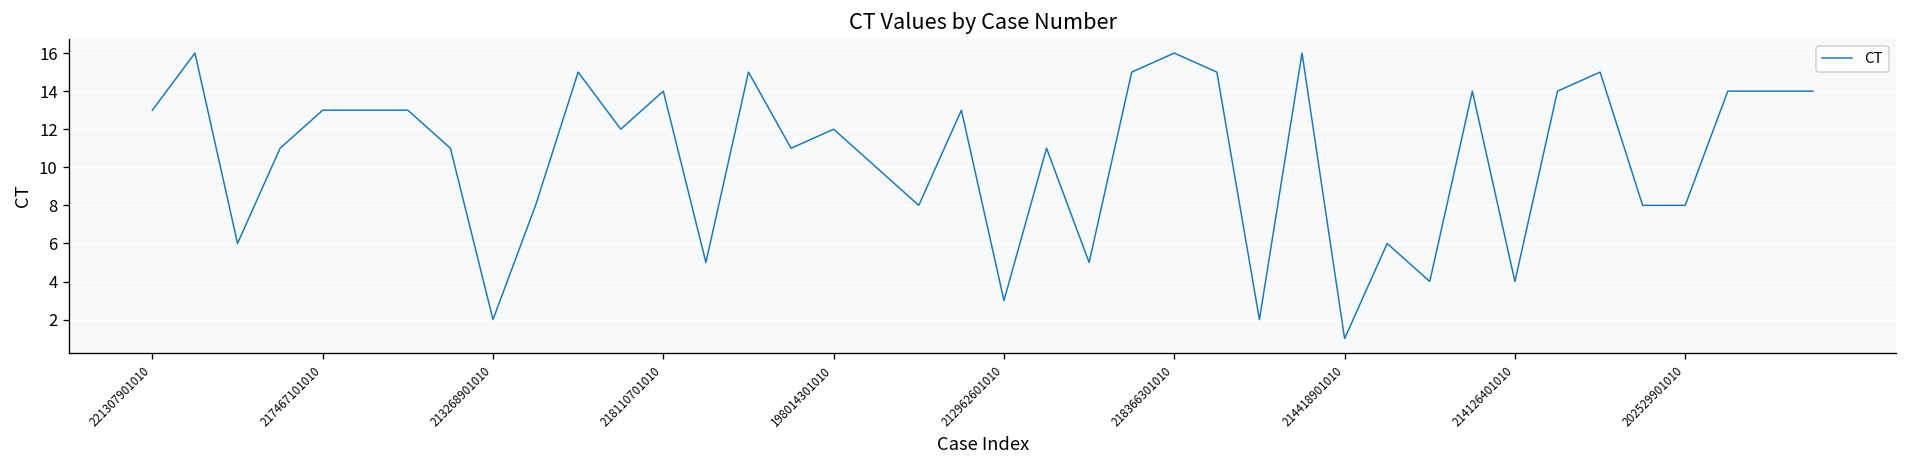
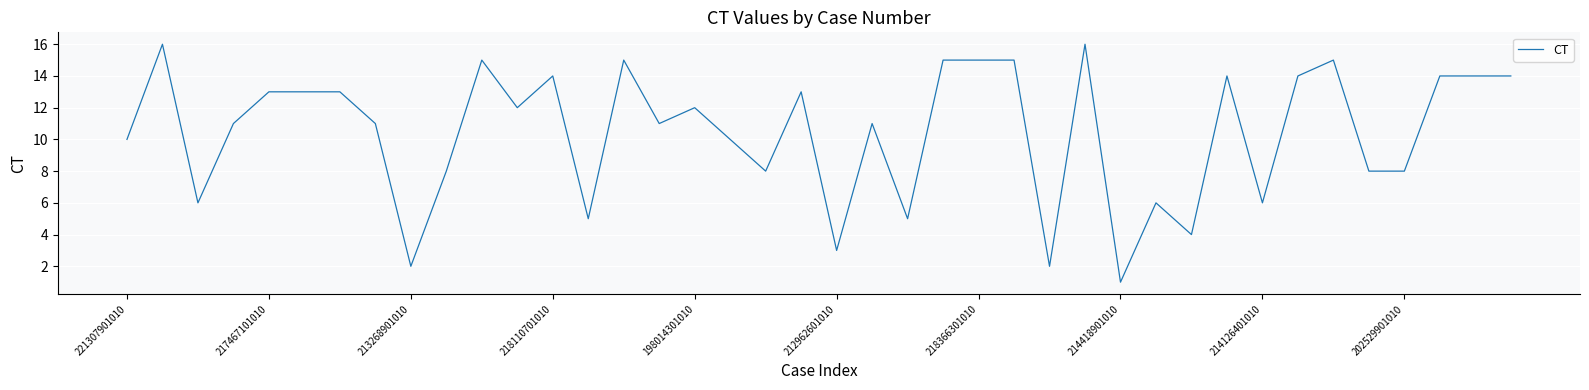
  {
-   "221307901010": 13,
+   "221307901010": 10,
    "217467101010": 13,
    "213268901010": 2,
    "218110701010": 14,
    "198014301010": 12,
    "212962601010": 3,
-   "218366301010": 16,
+   "218366301010": 15,
    "214418901010": 1,
-   "214126401010": 4,
+   "214126401010": 6,
    "202529901010": 8
  }
